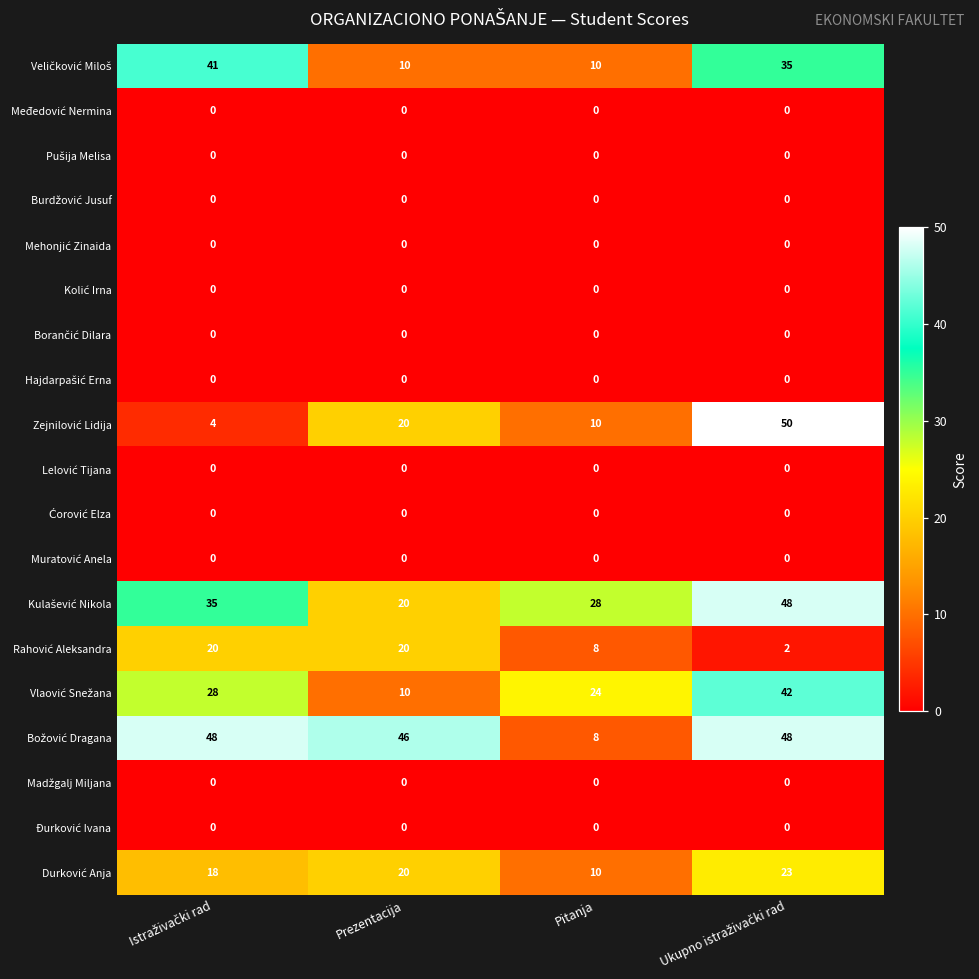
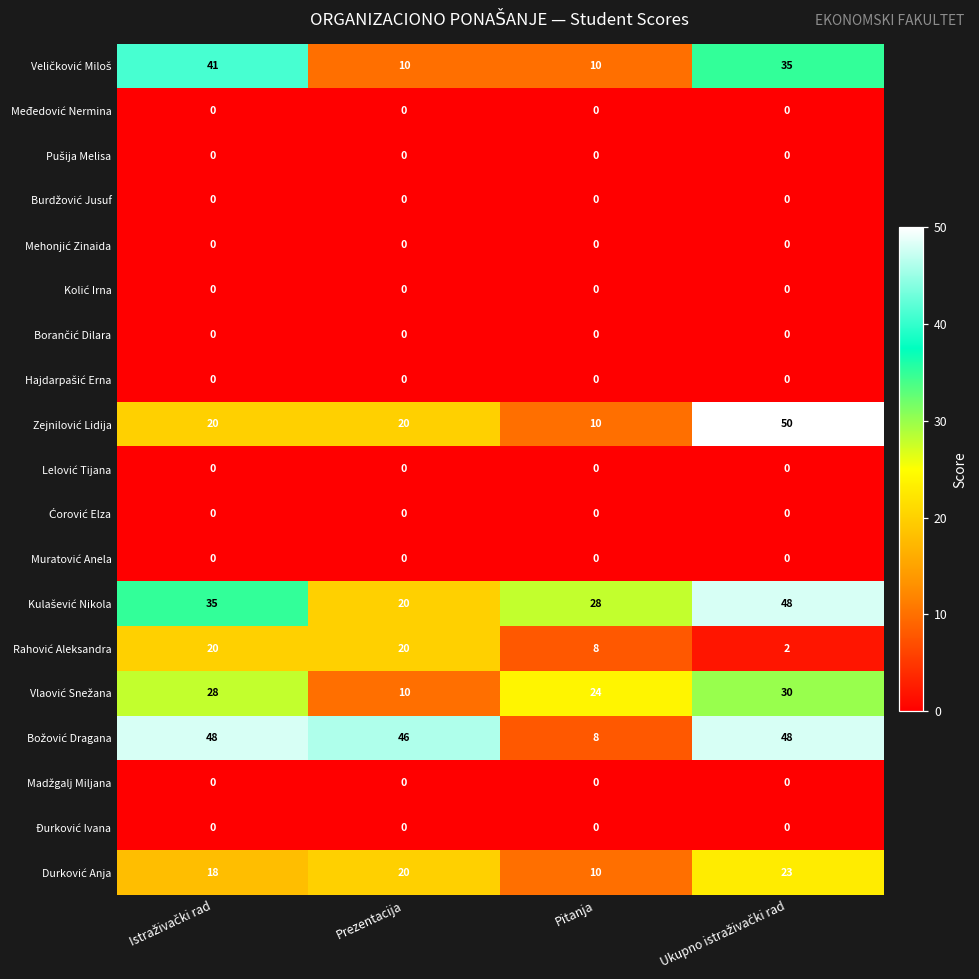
  {
    "Veličković Miloš": {
      "Istraživački rad": 41,
      "Prezentacija": 10,
      "Pitanja": 10,
      "Ukupno istraživački rad": 35
    },
    "Međedović Nermina": {
      "Istraživački rad": 0,
      "Prezentacija": 0,
      "Pitanja": 0,
      "Ukupno istraživački rad": 0
    },
    "Pušija Melisa": {
      "Istraživački rad": 0,
      "Prezentacija": 0,
      "Pitanja": 0,
      "Ukupno istraživački rad": 0
    },
    "Burdžović Jusuf": {
      "Istraživački rad": 0,
      "Prezentacija": 0,
      "Pitanja": 0,
      "Ukupno istraživački rad": 0
    },
    "Mehonjić Zinaida": {
      "Istraživački rad": 0,
      "Prezentacija": 0,
      "Pitanja": 0,
      "Ukupno istraživački rad": 0
    },
    "Kolić Irna": {
      "Istraživački rad": 0,
      "Prezentacija": 0,
      "Pitanja": 0,
      "Ukupno istraživački rad": 0
    },
    "Borančić Dilara": {
      "Istraživački rad": 0,
      "Prezentacija": 0,
      "Pitanja": 0,
      "Ukupno istraživački rad": 0
    },
    "Hajdarpašić Erna": {
      "Istraživački rad": 0,
      "Prezentacija": 0,
      "Pitanja": 0,
      "Ukupno istraživački rad": 0
    },
    "Zejnilović Lidija": {
-     "Istraživački rad": 4,
+     "Istraživački rad": 20,
      "Prezentacija": 20,
      "Pitanja": 10,
      "Ukupno istraživački rad": 50
    },
    "Lelović Tijana": {
      "Istraživački rad": 0,
      "Prezentacija": 0,
      "Pitanja": 0,
      "Ukupno istraživački rad": 0
    },
    "Ćorović Elza": {
      "Istraživački rad": 0,
      "Prezentacija": 0,
      "Pitanja": 0,
      "Ukupno istraživački rad": 0
    },
    "Muratović Anela": {
      "Istraživački rad": 0,
      "Prezentacija": 0,
      "Pitanja": 0,
      "Ukupno istraživački rad": 0
    },
    "Kulašević Nikola": {
      "Istraživački rad": 35,
      "Prezentacija": 20,
      "Pitanja": 28,
      "Ukupno istraživački rad": 48
    },
    "Rahović Aleksandra": {
      "Istraživački rad": 20,
      "Prezentacija": 20,
      "Pitanja": 8,
      "Ukupno istraživački rad": 2
    },
    "Vlaović Snežana": {
      "Istraživački rad": 28,
      "Prezentacija": 10,
      "Pitanja": 24,
-     "Ukupno istraživački rad": 42
+     "Ukupno istraživački rad": 30
    },
    "Božović Dragana": {
      "Istraživački rad": 48,
      "Prezentacija": 46,
      "Pitanja": 8,
      "Ukupno istraživački rad": 48
    },
    "Madžgalj Miljana": {
      "Istraživački rad": 0,
      "Prezentacija": 0,
      "Pitanja": 0,
      "Ukupno istraživački rad": 0
    },
    "Đurković Ivana": {
      "Istraživački rad": 0,
      "Prezentacija": 0,
      "Pitanja": 0,
      "Ukupno istraživački rad": 0
    },
    "Durković Anja": {
      "Istraživački rad": 18,
      "Prezentacija": 20,
      "Pitanja": 10,
      "Ukupno istraživački rad": 23
    }
  }
